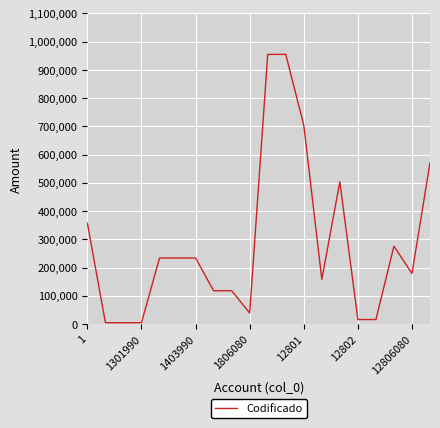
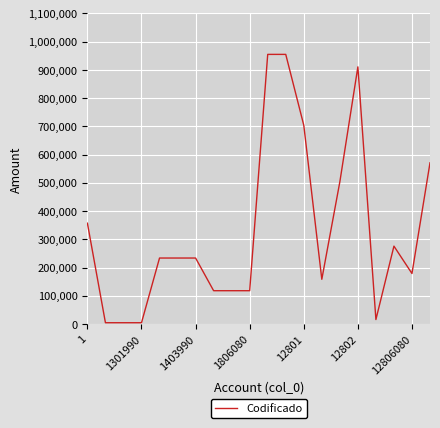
  {
    "1": "360,000",
    "1301990": "10,000",
    "1403990": "230,000",
-   "1806080": "40,000",
+   "1806080": "120,000",
    "12801": "700,000",
-   "12802": "20,000",
+   "12802": "910,000",
    "12806080": "180,000"
  }
